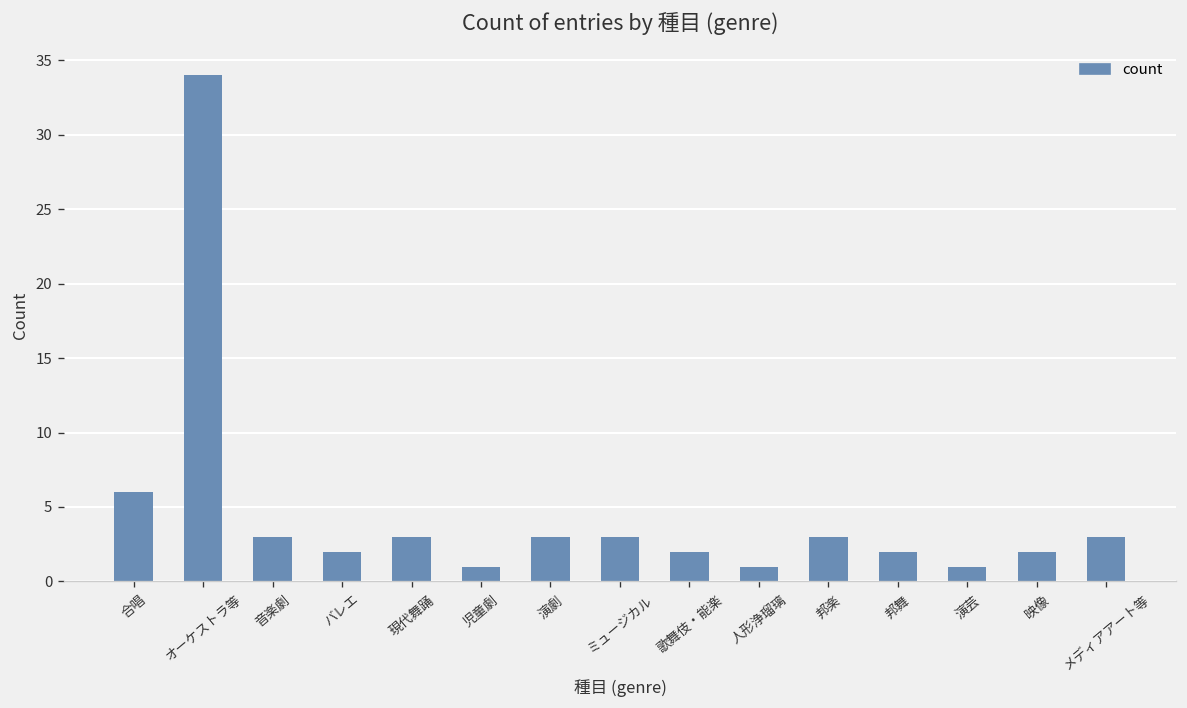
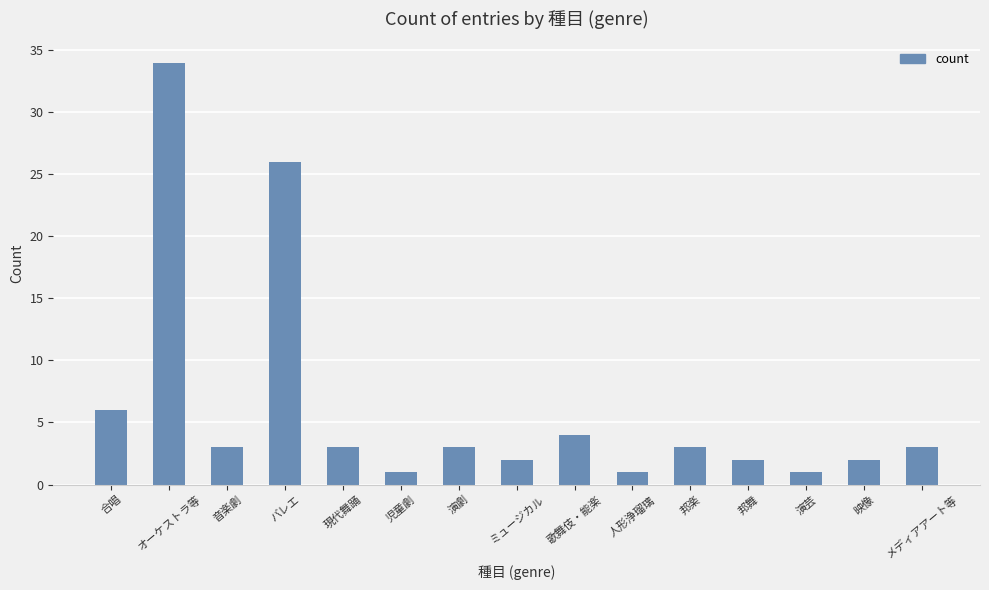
  {
    "合唱": 6,
    "オーケストラ等": 34,
    "音楽劇": 3,
-   "バレエ": 2,
+   "バレエ": 26,
    "現代舞踊": 3,
    "児童劇": 1,
    "演劇": 3,
-   "ミュージカル": 3,
-   "歌舞伎・能楽": 2,
+   "ミュージカル": 2,
+   "歌舞伎・能楽": 4,
    "人形浄瑠璃": 1,
    "邦楽": 3,
    "邦舞": 2,
    "演芸": 1,
    "映像": 2,
    "メディアアート等": 3
  }
